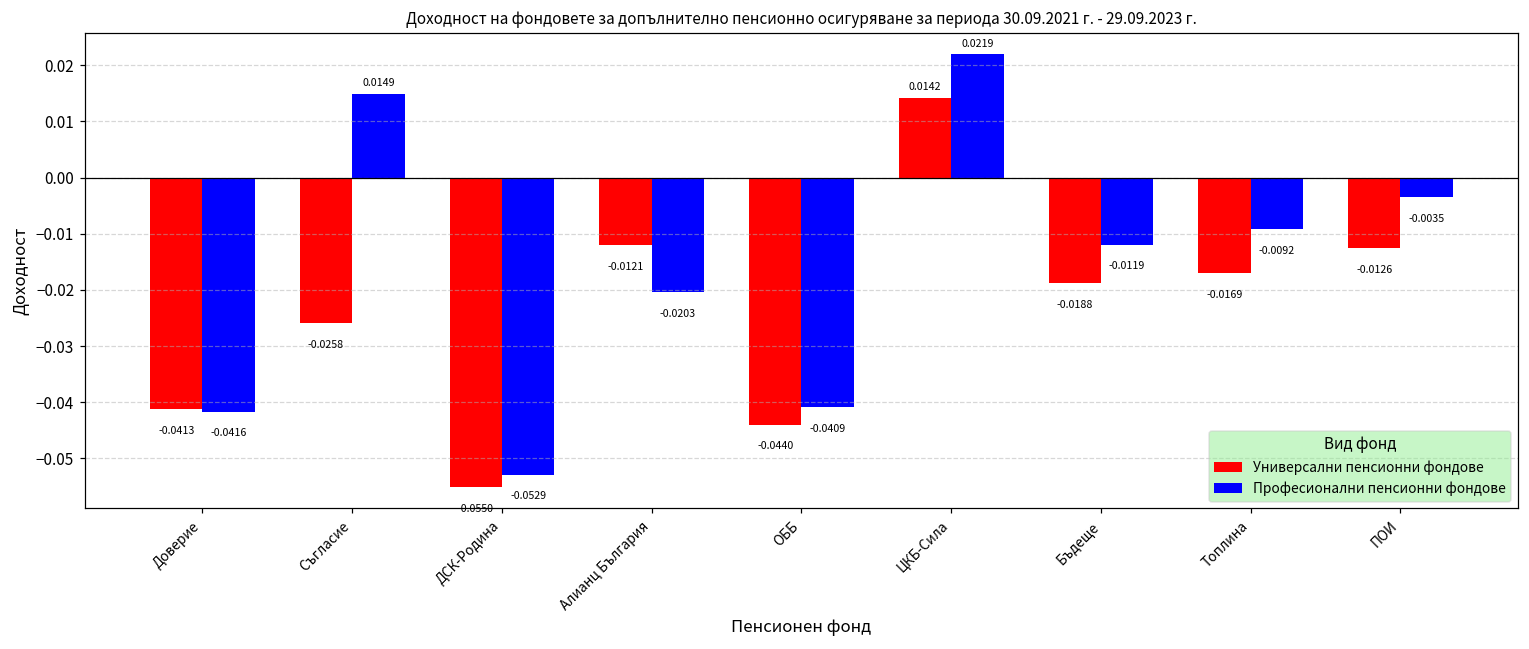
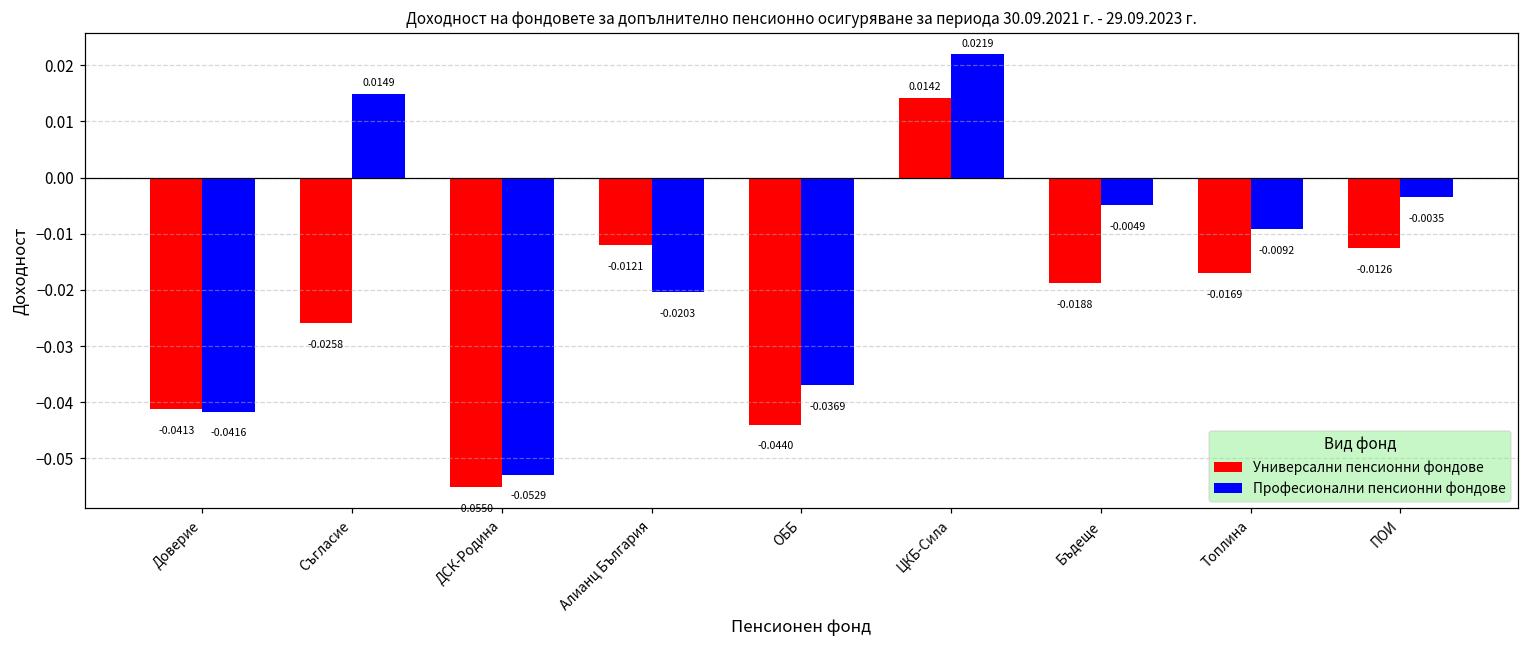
  {
    "Универсални пенсионни фондове": {
      "Доверие": -0.0413,
      "Съгласие": -0.0258,
      "ДСК-Родина": -0.0550,
      "Алианц България": -0.0121,
      "ОББ": -0.0440,
      "ЦКБ-Сила": 0.0142,
      "Бъдеще": -0.0188,
      "Топлина": -0.0169,
      "ПОИ": -0.0126
    },
    "Професионални пенсионни фондове": {
      "Доверие": -0.0416,
      "Съгласие": 0.0149,
      "ДСК-Родина": -0.0529,
      "Алианц България": -0.0203,
-     "ОББ": -0.0409,
+     "ОББ": -0.0369,
      "ЦКБ-Сила": 0.0219,
-     "Бъдеще": -0.0119,
+     "Бъдеще": -0.0049,
      "Топлина": -0.0092,
      "ПОИ": -0.0035
    }
  }
